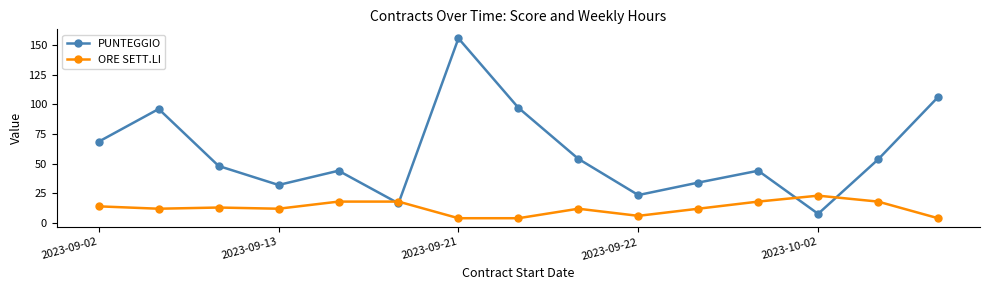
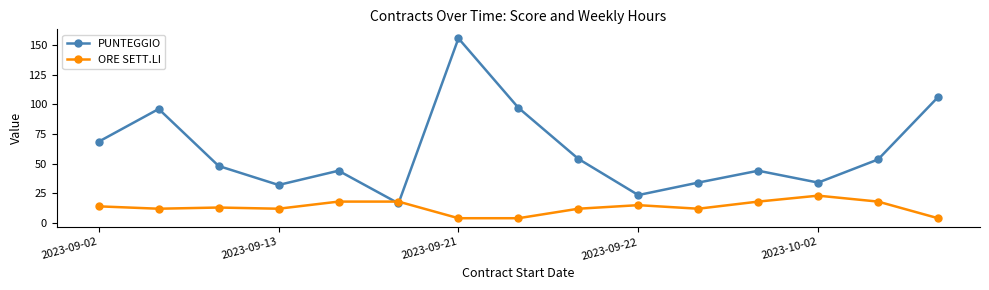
  {
    "PUNTEGGIO": {
      "2023-09-21": 156,
      "2023-09-22": 24,
-     "2023-10-02": 8
+     "2023-10-02": 34
    },
    "ORE SETT.LI": {
      "2023-09-21": 4,
-     "2023-09-22": 6,
+     "2023-09-22": 15,
      "2023-10-02": 23
    }
  }
